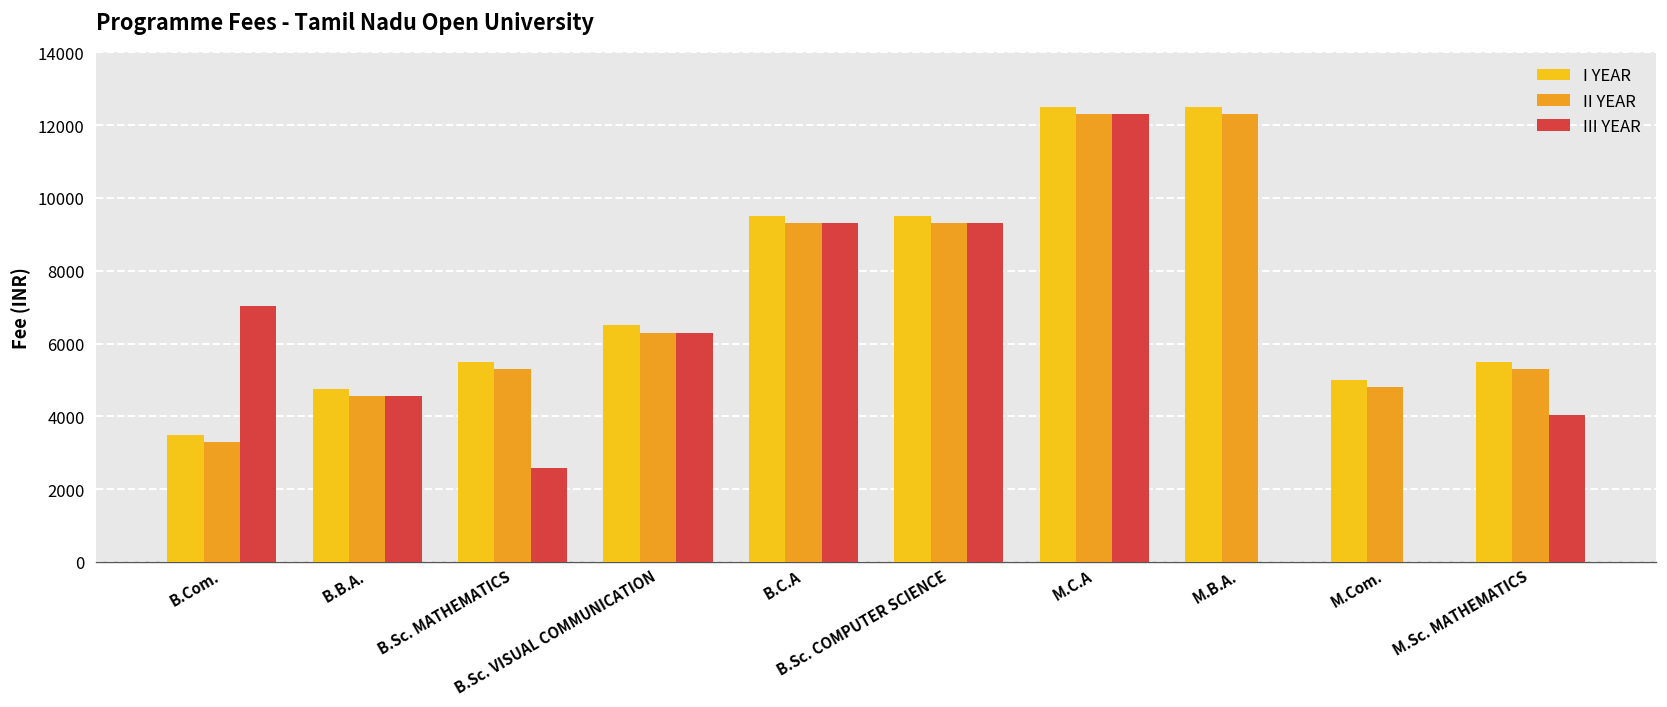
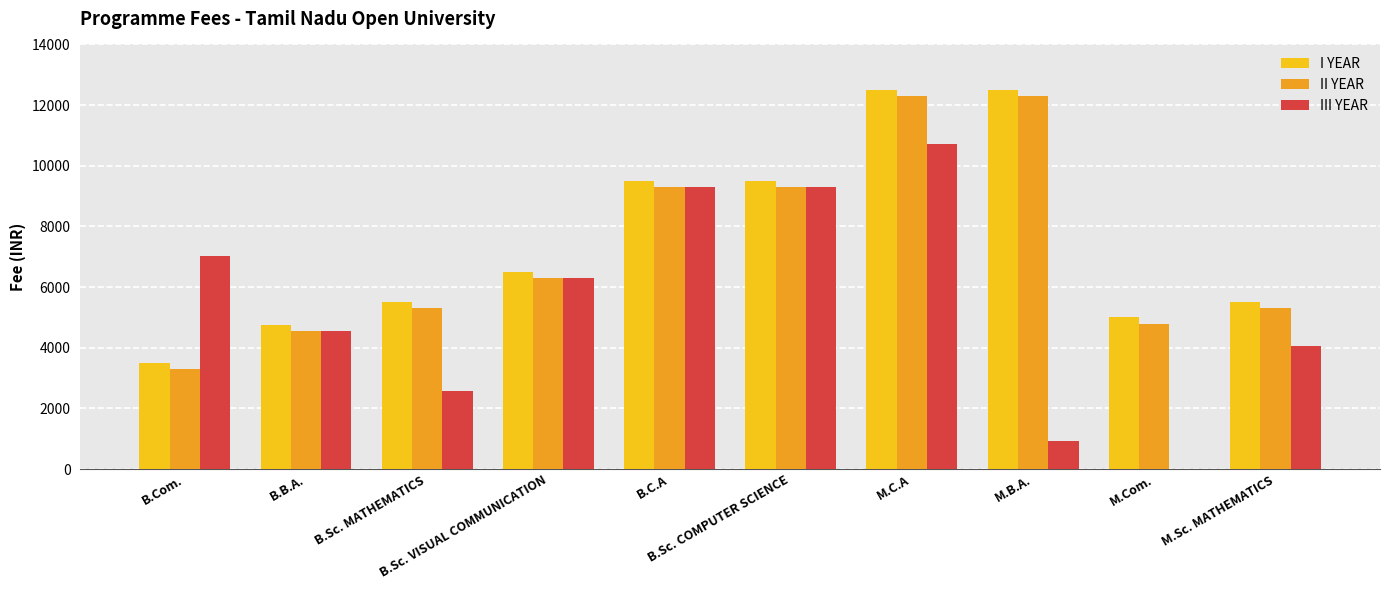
  {
    "III YEAR": {
      "B.Com.": 7000,
      "B.B.A.": 4600,
      "B.Sc. MATHEMATICS": 2600,
      "B.Sc. VISUAL COMMUNICATION": 6300,
      "B.C.A": 9300,
      "B.Sc. COMPUTER SCIENCE": 9300,
-     "M.C.A": 12300,
-     "M.B.A.": 0,
+     "M.C.A": 10700,
+     "M.B.A.": 900,
      "M.Com.": 0,
      "M.Sc. MATHEMATICS": 4000
    }
  }
